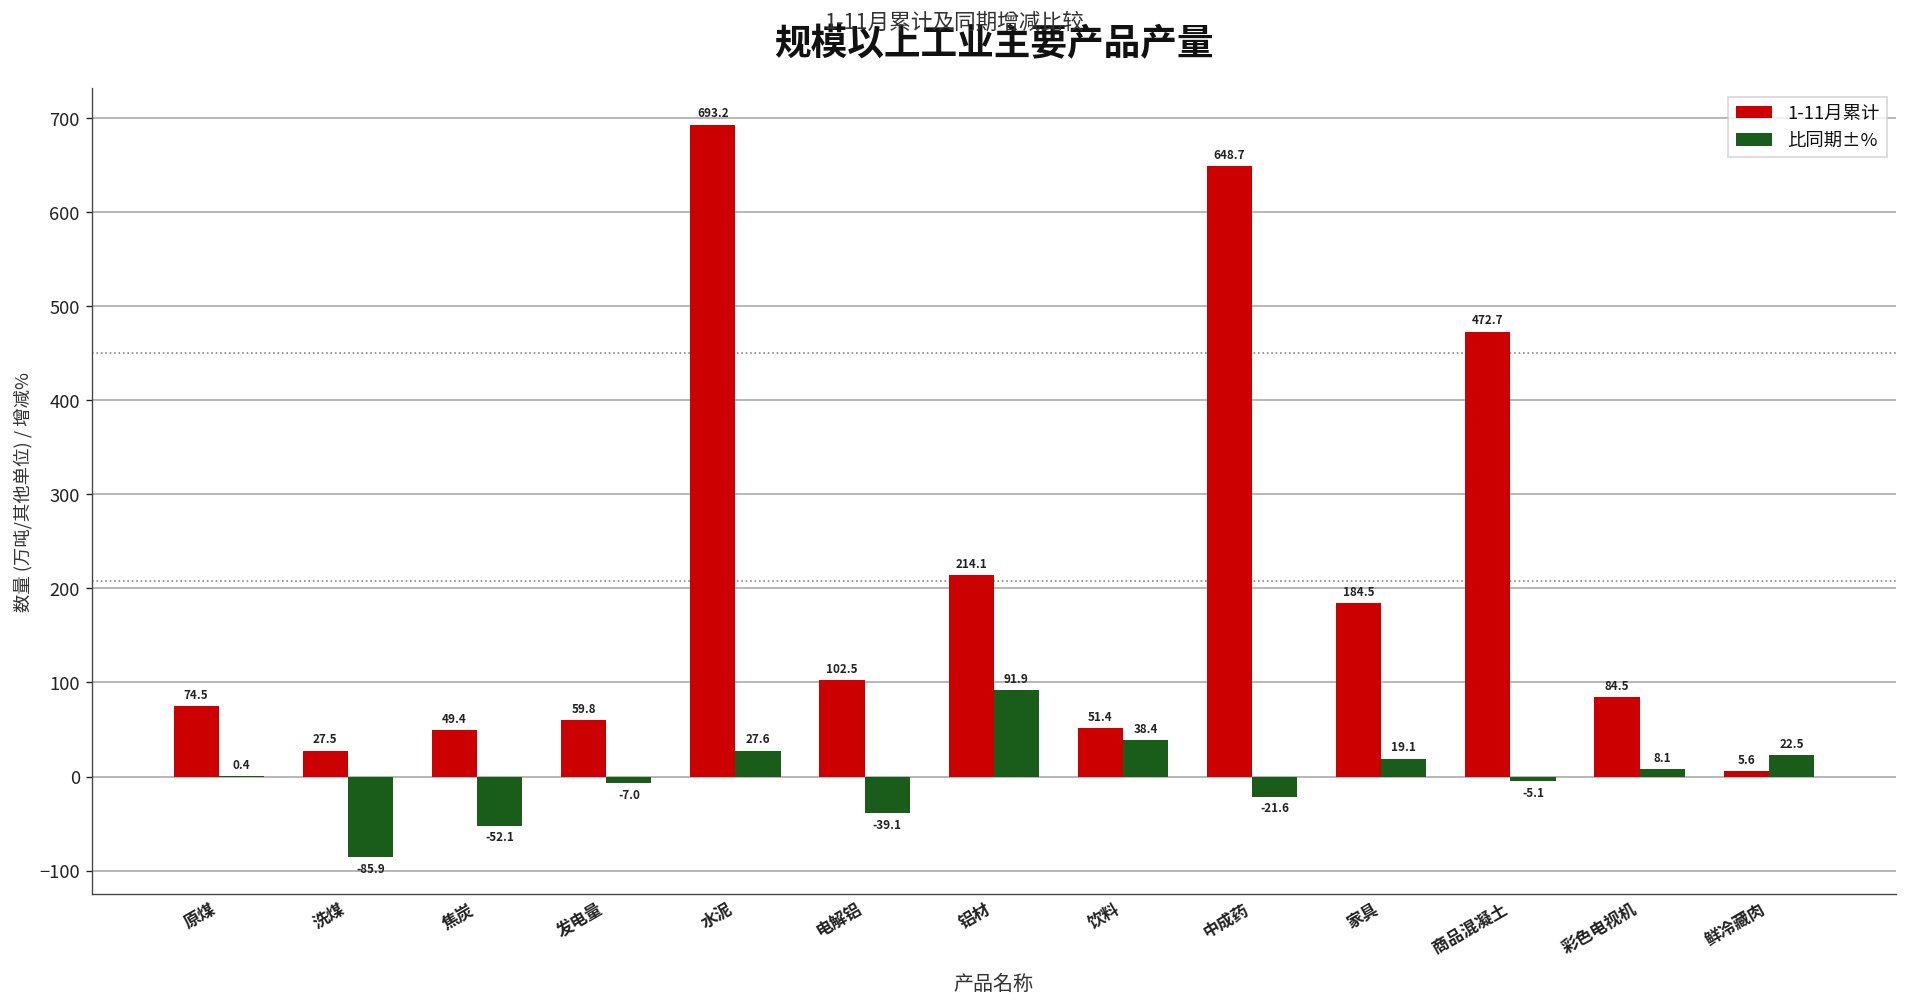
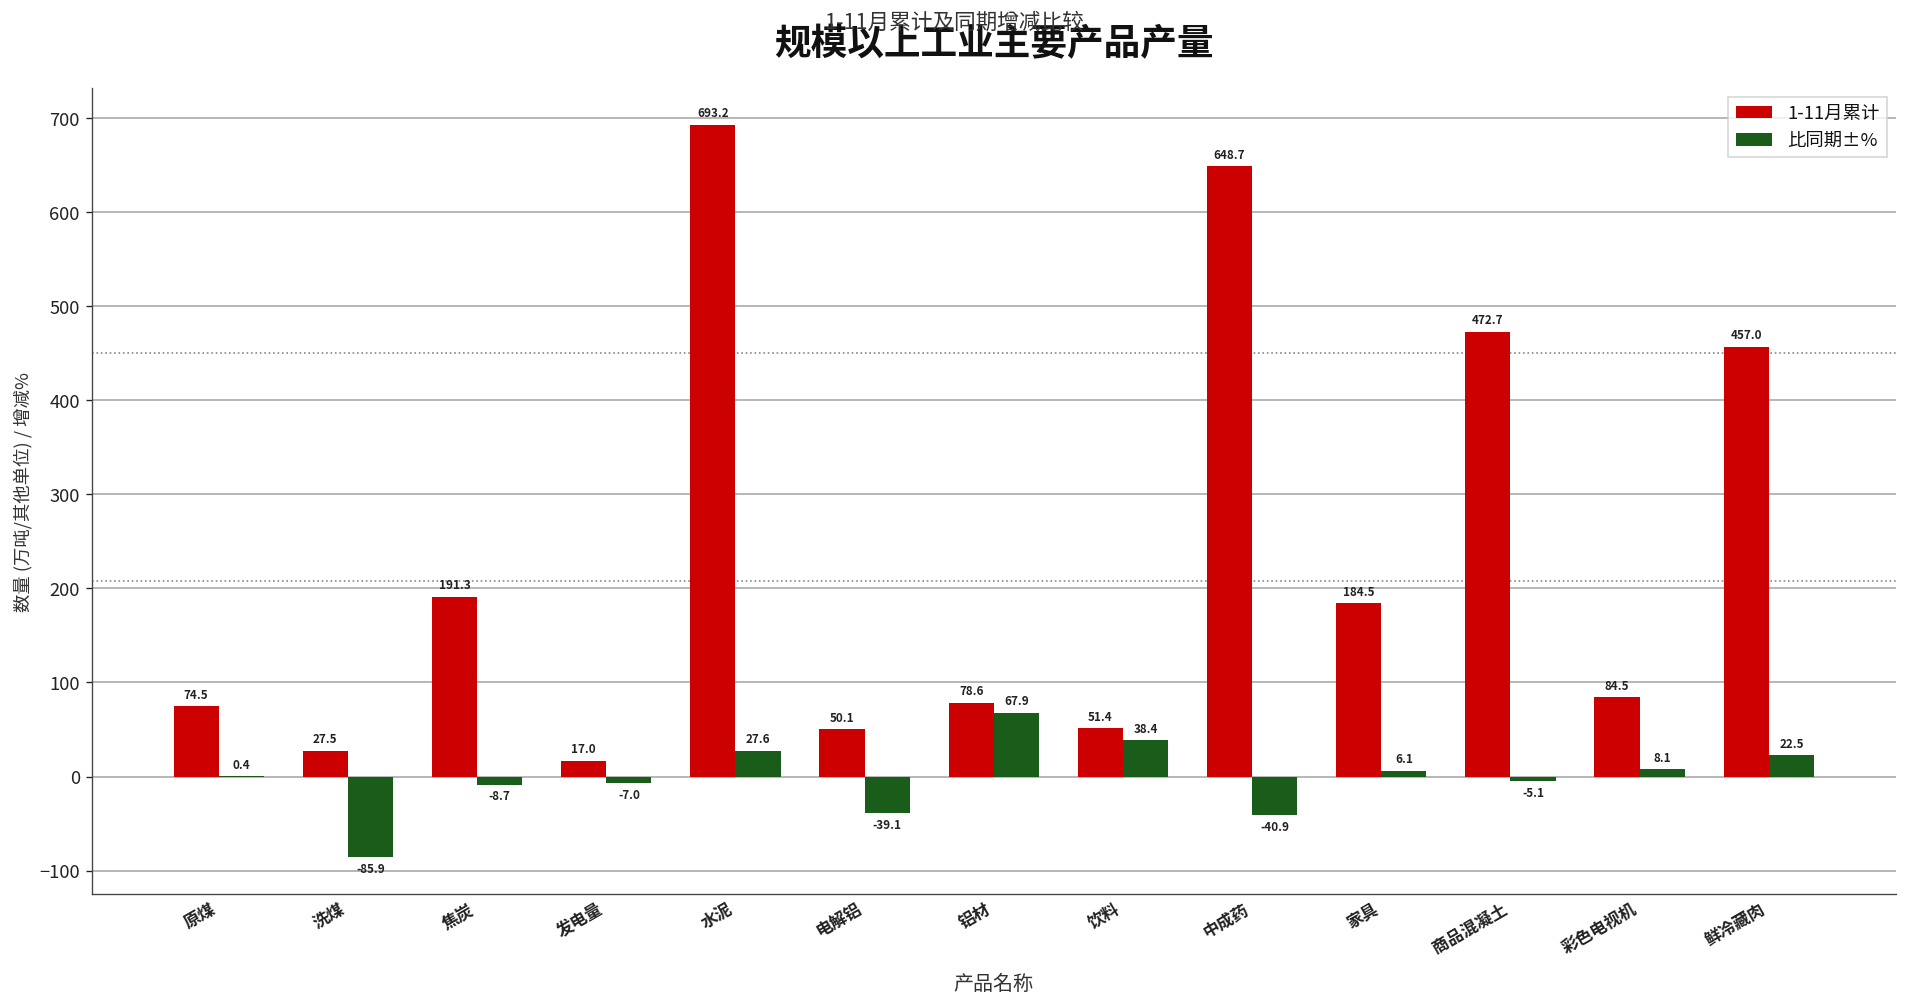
  {
    "1-11月累计": {
      "原煤": 74.5,
      "洗煤": 27.5,
-     "焦炭": 49.4,
-     "发电量": 59.8,
+     "焦炭": 191.3,
+     "发电量": 17.0,
      "水泥": 693.2,
-     "电解铝": 102.5,
-     "铝材": 214.1,
+     "电解铝": 50.1,
+     "铝材": 78.6,
      "饮料": 51.4,
      "中成药": 648.7,
      "家具": 184.5,
      "商品混凝土": 472.7,
      "彩色电视机": 84.5,
-     "鲜冷藏肉": 5.6
+     "鲜冷藏肉": 457.0
    },
    "比同期±%": {
      "原煤": 0.4,
      "洗煤": -85.9,
-     "焦炭": -52.1,
+     "焦炭": -8.7,
      "发电量": -7.0,
      "水泥": 27.6,
      "电解铝": -39.1,
-     "铝材": 91.9,
+     "铝材": 67.9,
      "饮料": 38.4,
-     "中成药": -21.6,
-     "家具": 19.1,
+     "中成药": -40.9,
+     "家具": 6.1,
      "商品混凝土": -5.1,
      "彩色电视机": 8.1,
      "鲜冷藏肉": 22.5
    }
  }
